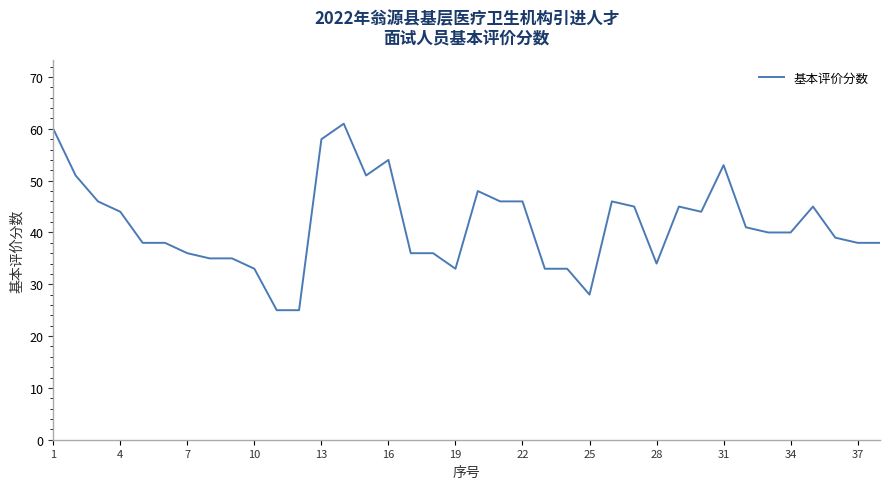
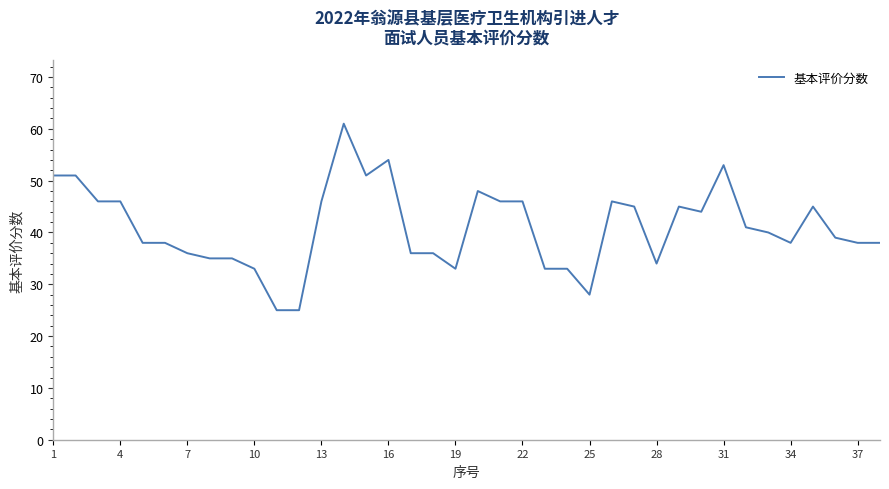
  {
-   "1": 60,
-   "4": 44,
+   "1": 51,
+   "4": 46,
    "7": 36,
    "10": 33,
-   "13": 58,
+   "13": 46,
    "16": 54,
    "19": 33,
    "22": 46,
    "25": 28,
    "28": 34,
    "31": 53,
-   "34": 40,
+   "34": 38,
    "37": 38
  }
